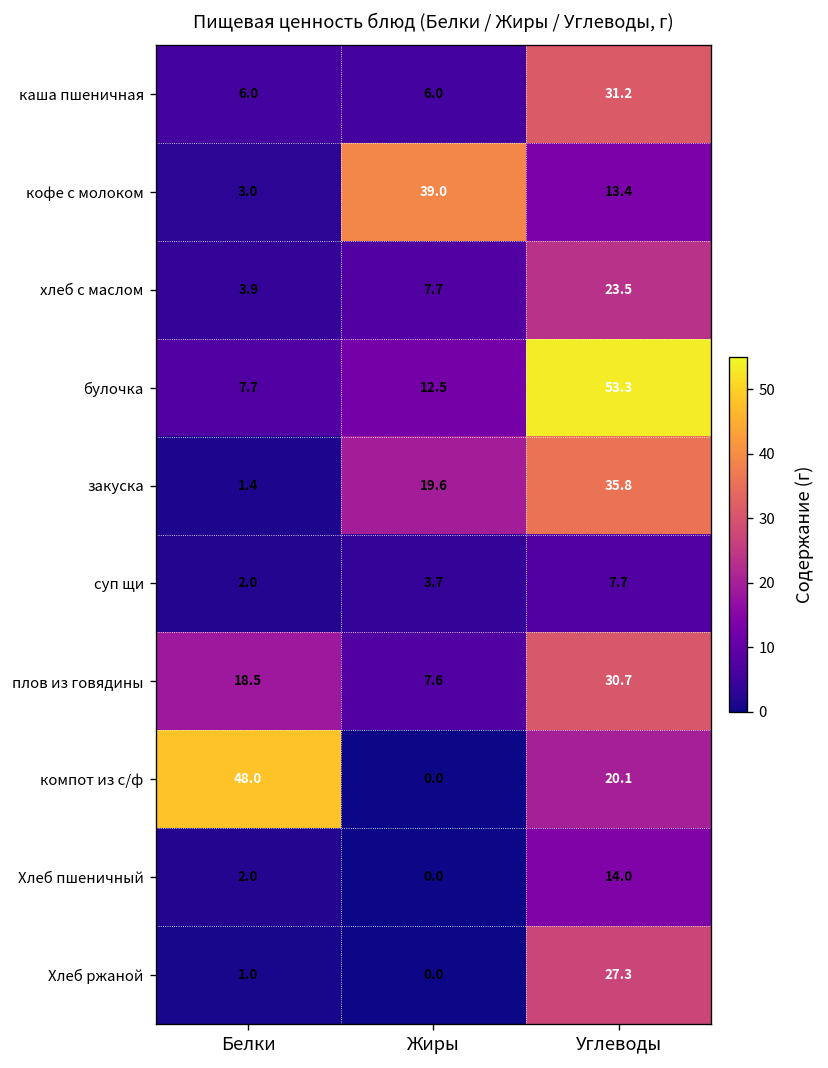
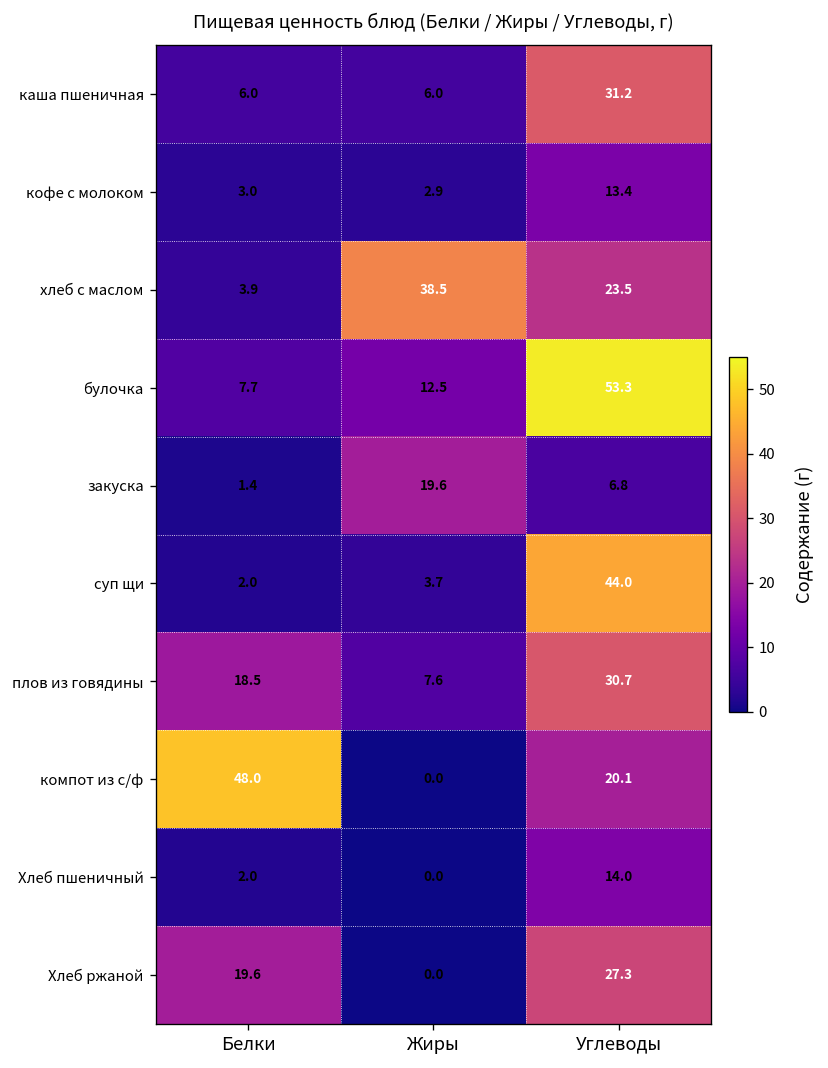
  {
    "каша пшеничная": {
      "Белки": 6.0,
      "Жиры": 6.0,
      "Углеводы": 31.2
    },
    "кофе с молоком": {
      "Белки": 3.0,
-     "Жиры": 39.0,
+     "Жиры": 2.9,
      "Углеводы": 13.4
    },
    "хлеб с маслом": {
      "Белки": 3.9,
-     "Жиры": 7.7,
+     "Жиры": 38.5,
      "Углеводы": 23.5
    },
    "булочка": {
      "Белки": 7.7,
      "Жиры": 12.5,
      "Углеводы": 53.3
    },
    "закуска": {
      "Белки": 1.4,
      "Жиры": 19.6,
-     "Углеводы": 35.8
+     "Углеводы": 6.8
    },
    "суп щи": {
      "Белки": 2.0,
      "Жиры": 3.7,
-     "Углеводы": 7.7
+     "Углеводы": 44.0
    },
    "плов из говядины": {
      "Белки": 18.5,
      "Жиры": 7.6,
      "Углеводы": 30.7
    },
    "компот из с/ф": {
      "Белки": 48.0,
      "Жиры": 0.0,
      "Углеводы": 20.1
    },
    "Хлеб пшеничный": {
      "Белки": 2.0,
      "Жиры": 0.0,
      "Углеводы": 14.0
    },
    "Хлеб ржаной": {
-     "Белки": 1.0,
+     "Белки": 19.6,
      "Жиры": 0.0,
      "Углеводы": 27.3
    }
  }
